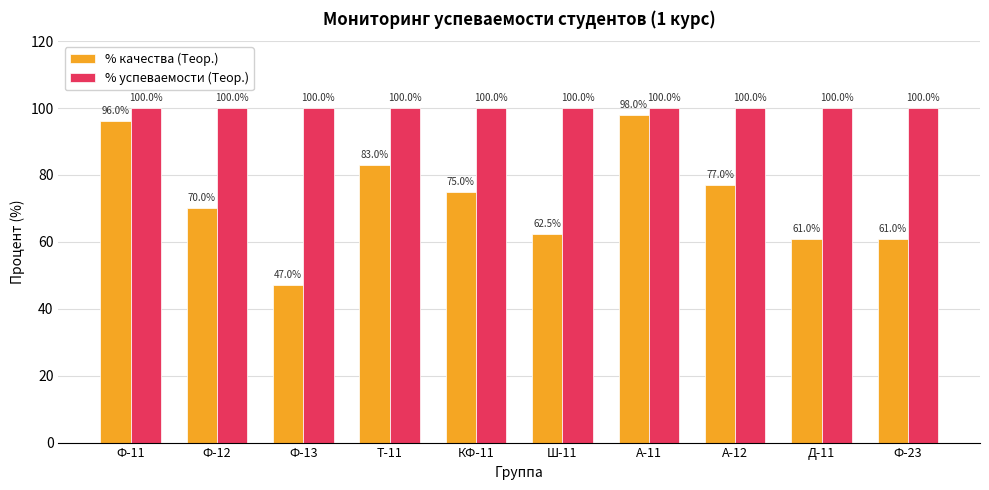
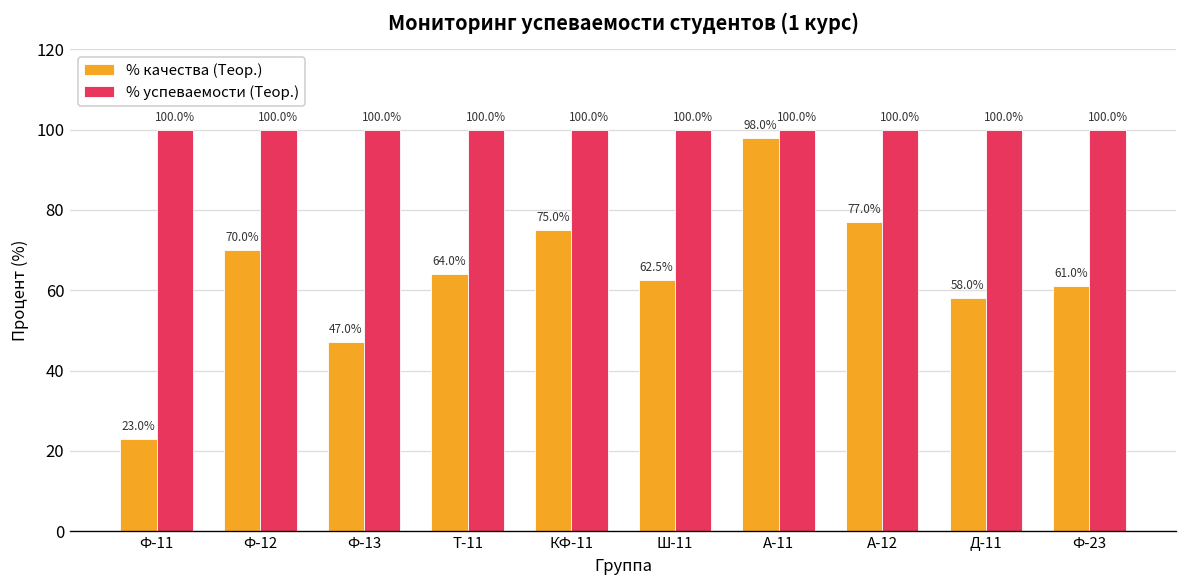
  {
    "% качества (Теор.)": {
-     "Ф-11": "96.0%",
+     "Ф-11": "23.0%",
      "Ф-12": "70.0%",
      "Ф-13": "47.0%",
-     "Т-11": "83.0%",
+     "Т-11": "64.0%",
      "КФ-11": "75.0%",
      "Ш-11": "62.5%",
      "А-11": "98.0%",
      "А-12": "77.0%",
-     "Д-11": "61.0%",
+     "Д-11": "58.0%",
      "Ф-23": "61.0%"
    },
    "% успеваемости (Теор.)": {
      "Ф-11": "100.0%",
      "Ф-12": "100.0%",
      "Ф-13": "100.0%",
      "Т-11": "100.0%",
      "КФ-11": "100.0%",
      "Ш-11": "100.0%",
      "А-11": "100.0%",
      "А-12": "100.0%",
      "Д-11": "100.0%",
      "Ф-23": "100.0%"
    }
  }
